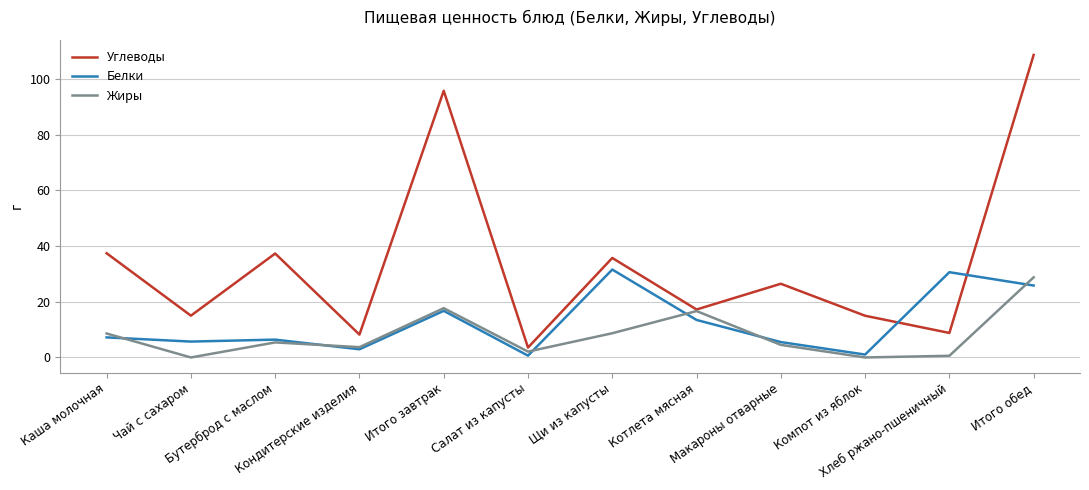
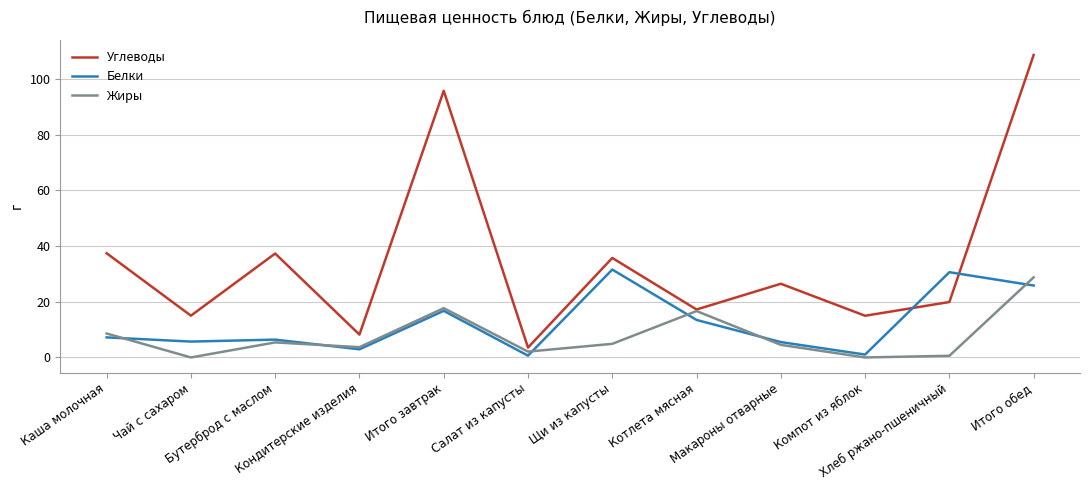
  {
    "Углеводы": {
      "Каша молочная": 37,
      "Чай с сахаром": 15,
      "Бутерброд с маслом": 37,
      "Кондитерские изделия": 8,
      "Итого завтрак": 96,
      "Салат из капусты": 4,
      "Щи из капусты": 36,
      "Макароны отварные": 26,
      "Компот из яблок": 15,
-     "Хлеб ржано-пшеничный": 9,
+     "Хлеб ржано-пшеничный": 20,
      "Итого обед": 109
    },
    "Белки": {
      "Каша молочная": 7,
      "Чай с сахаром": 6,
      "Бутерброд с маслом": 6,
      "Итого завтрак": 17,
      "Салат из капусты": 1,
      "Щи из капусты": 32,
      "Котлета мясная": 13,
      "Макароны отварные": 6,
      "Компот из яблок": 1,
      "Хлеб ржано-пшеничный": 31,
      "Итого обед": 26
    },
    "Жиры": {
      "Каша молочная": 9,
      "Чай с сахаром": 0,
      "Бутерброд с маслом": 5,
      "Итого завтрак": 18,
      "Салат из капусты": 2,
-     "Щи из капусты": 9,
+     "Щи из капусты": 5,
      "Макароны отварные": 5,
      "Компот из яблок": 0,
      "Хлеб ржано-пшеничный": 1,
      "Итого обед": 29
    }
  }
